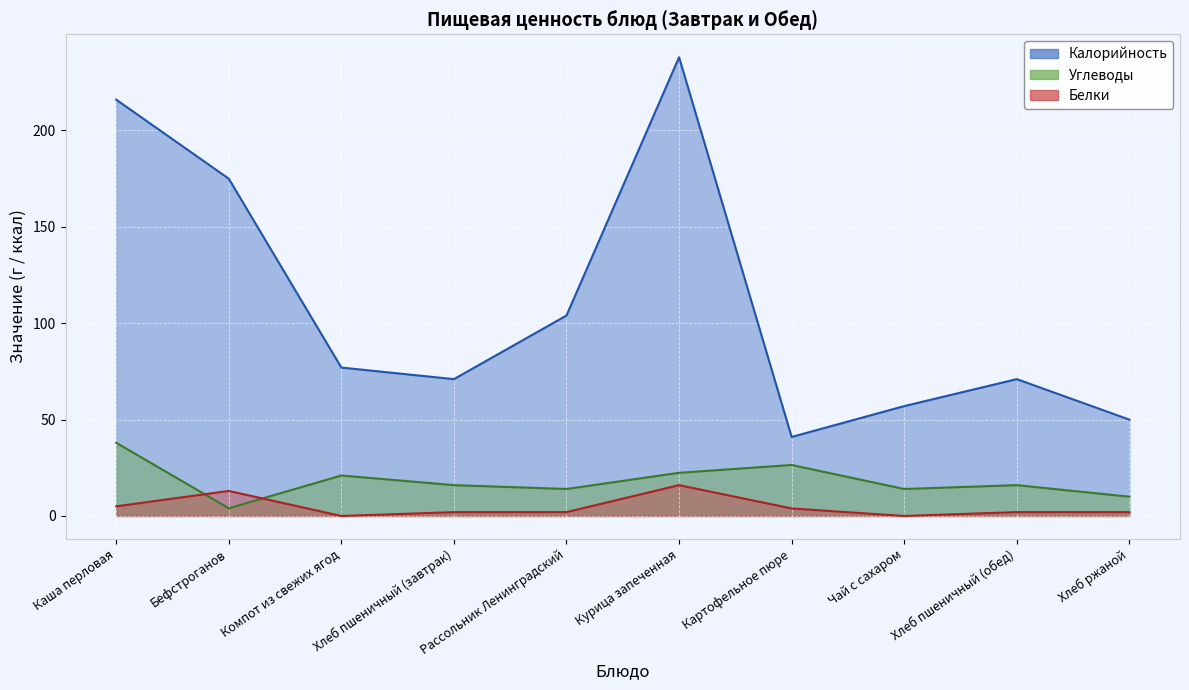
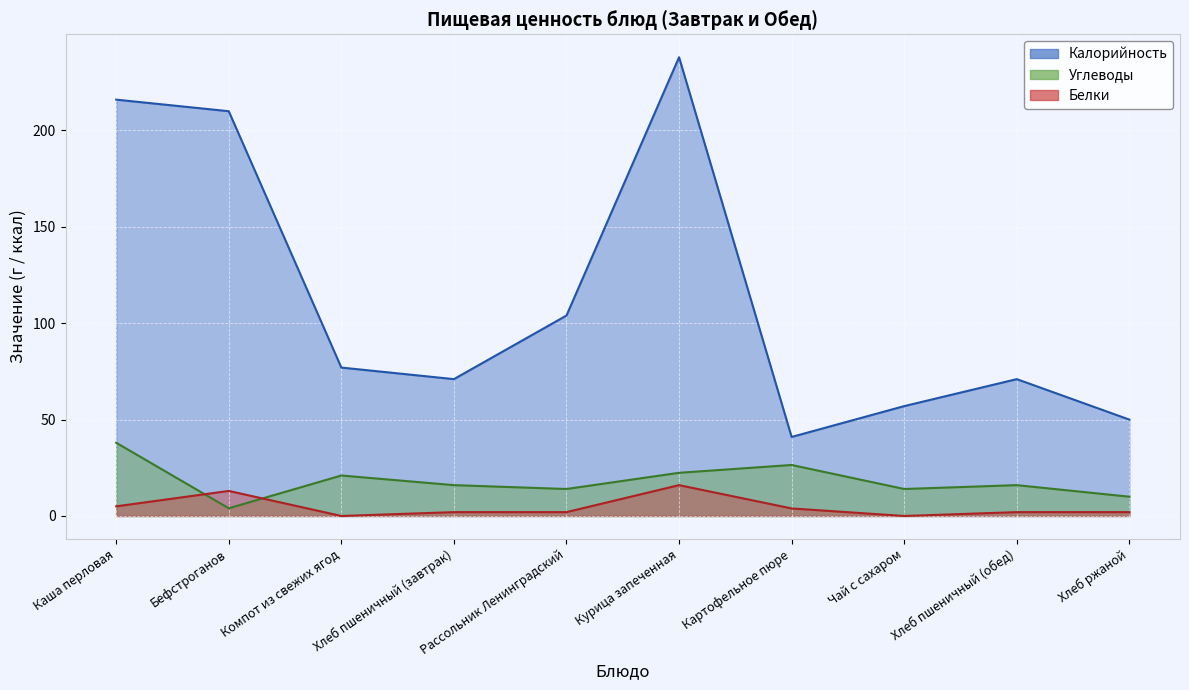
  {
    "Калорийность": {
      "Каша перловая": 216,
-     "Бефстроганов": 175,
+     "Бефстроганов": 210,
      "Компот из свежих ягод": 77,
      "Хлеб пшеничный (завтрак)": 71,
      "Рассольник Ленинградский": 104,
      "Курица запеченная": 238,
      "Картофельное пюре": 41,
      "Чай с сахаром": 57,
      "Хлеб пшеничный (обед)": 71,
      "Хлеб ржаной": 50
    },
    "Углеводы": {
      "Каша перловая": 38,
      "Бефстроганов": 4,
      "Компот из свежих ягод": 21,
      "Хлеб пшеничный (завтрак)": 16,
      "Рассольник Ленинградский": 14,
      "Курица запеченная": 22,
      "Картофельное пюре": 26,
      "Чай с сахаром": 14,
      "Хлеб пшеничный (обед)": 16,
      "Хлеб ржаной": 10
    },
    "Белки": {
      "Каша перловая": 5,
      "Бефстроганов": 13,
      "Компот из свежих ягод": 0,
      "Хлеб пшеничный (завтрак)": 2,
      "Рассольник Ленинградский": 2,
      "Курица запеченная": 16,
      "Картофельное пюре": 4,
      "Чай с сахаром": 0,
      "Хлеб пшеничный (обед)": 2,
      "Хлеб ржаной": 2
    }
  }
